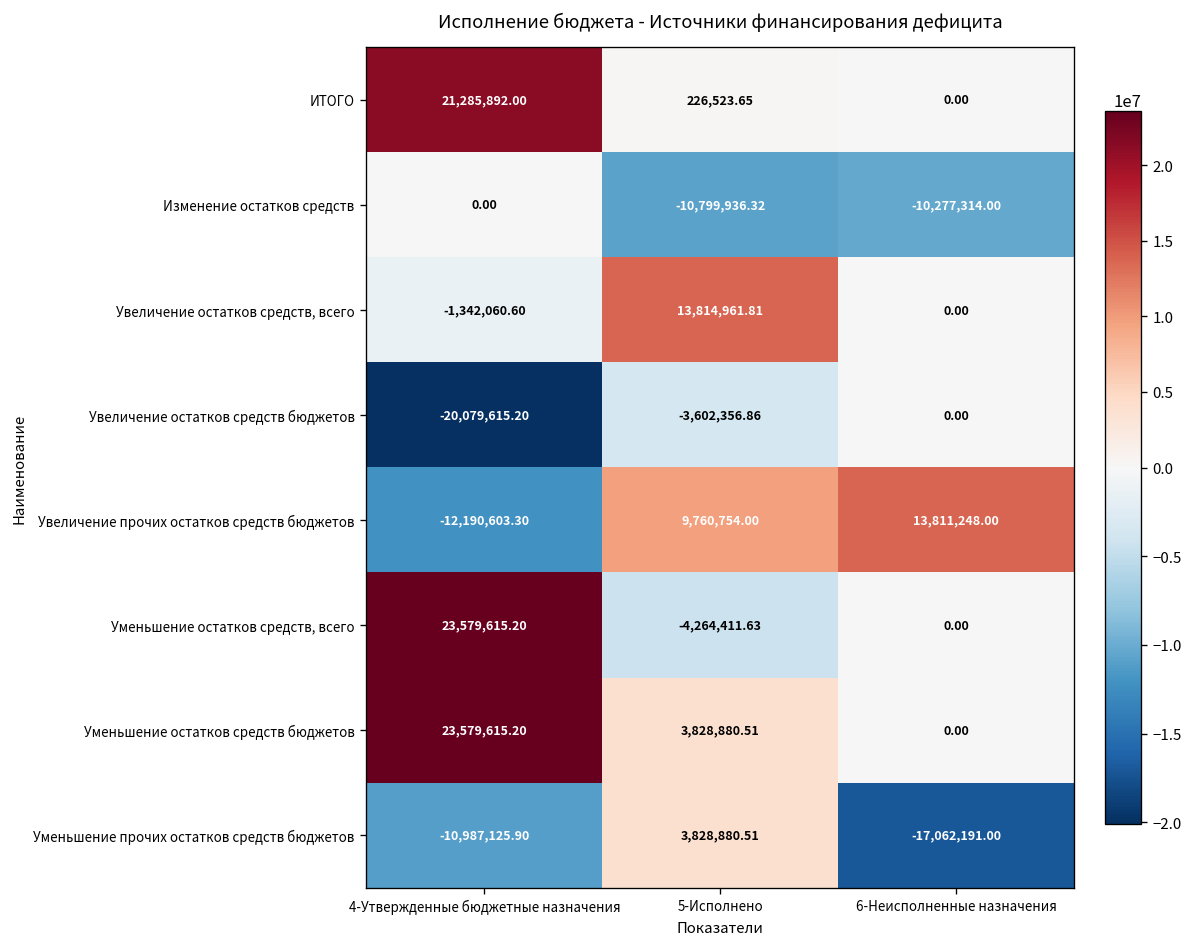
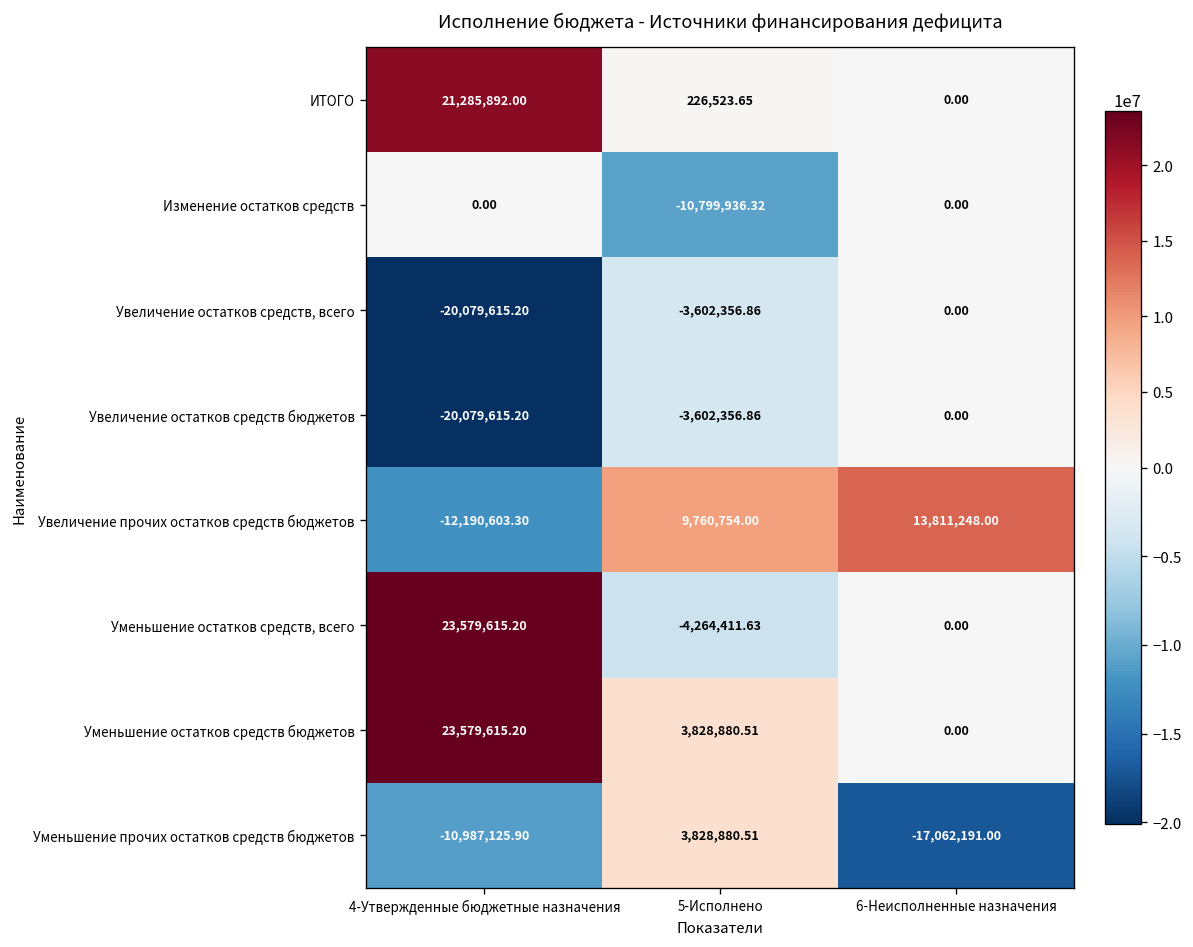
  {
    "ИТОГО": {
      "4-Утвержденные бюджетные назначения": "21,285,892.00",
      "5-Исполнено": "226,523.65",
      "6-Неисполненные назначения": "0.00"
    },
    "Изменение остатков средств": {
      "4-Утвержденные бюджетные назначения": "0.00",
      "5-Исполнено": "-10,799,936.32",
-     "6-Неисполненные назначения": "-10,277,314.00"
+     "6-Неисполненные назначения": "0.00"
    },
    "Увеличение остатков средств, всего": {
-     "4-Утвержденные бюджетные назначения": "-1,342,060.60",
-     "5-Исполнено": "13,814,961.81",
+     "4-Утвержденные бюджетные назначения": "-20,079,615.20",
+     "5-Исполнено": "-3,602,356.86",
      "6-Неисполненные назначения": "0.00"
    },
    "Увеличение остатков средств бюджетов": {
      "4-Утвержденные бюджетные назначения": "-20,079,615.20",
      "5-Исполнено": "-3,602,356.86",
      "6-Неисполненные назначения": "0.00"
    },
    "Увеличение прочих остатков средств бюджетов": {
      "4-Утвержденные бюджетные назначения": "-12,190,603.30",
      "5-Исполнено": "9,760,754.00",
      "6-Неисполненные назначения": "13,811,248.00"
    },
    "Уменьшение остатков средств, всего": {
      "4-Утвержденные бюджетные назначения": "23,579,615.20",
      "5-Исполнено": "-4,264,411.63",
      "6-Неисполненные назначения": "0.00"
    },
    "Уменьшение остатков средств бюджетов": {
      "4-Утвержденные бюджетные назначения": "23,579,615.20",
      "5-Исполнено": "3,828,880.51",
      "6-Неисполненные назначения": "0.00"
    },
    "Уменьшение прочих остатков средств бюджетов": {
      "4-Утвержденные бюджетные назначения": "-10,987,125.90",
      "5-Исполнено": "3,828,880.51",
      "6-Неисполненные назначения": "-17,062,191.00"
    }
  }
